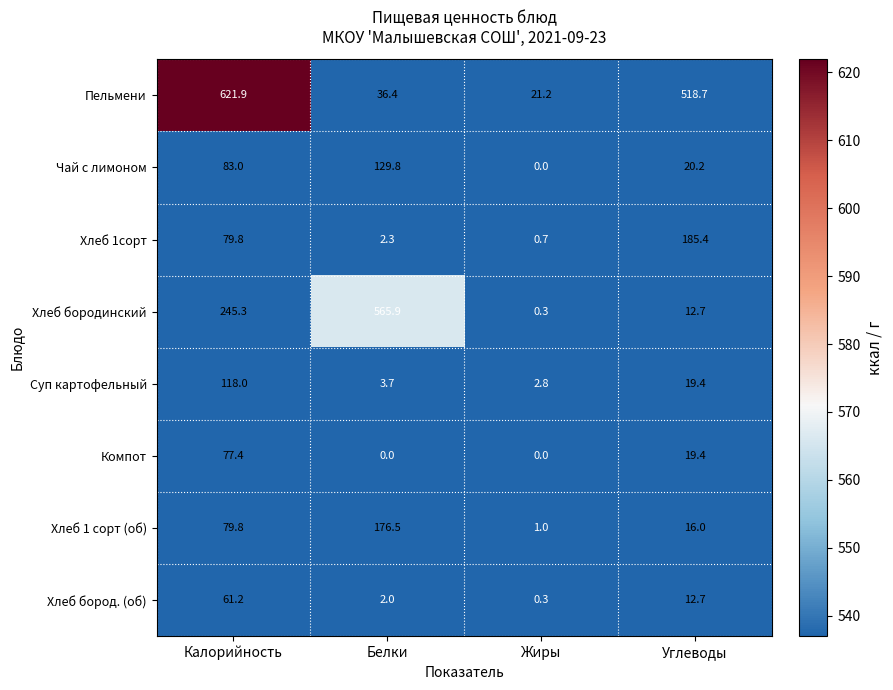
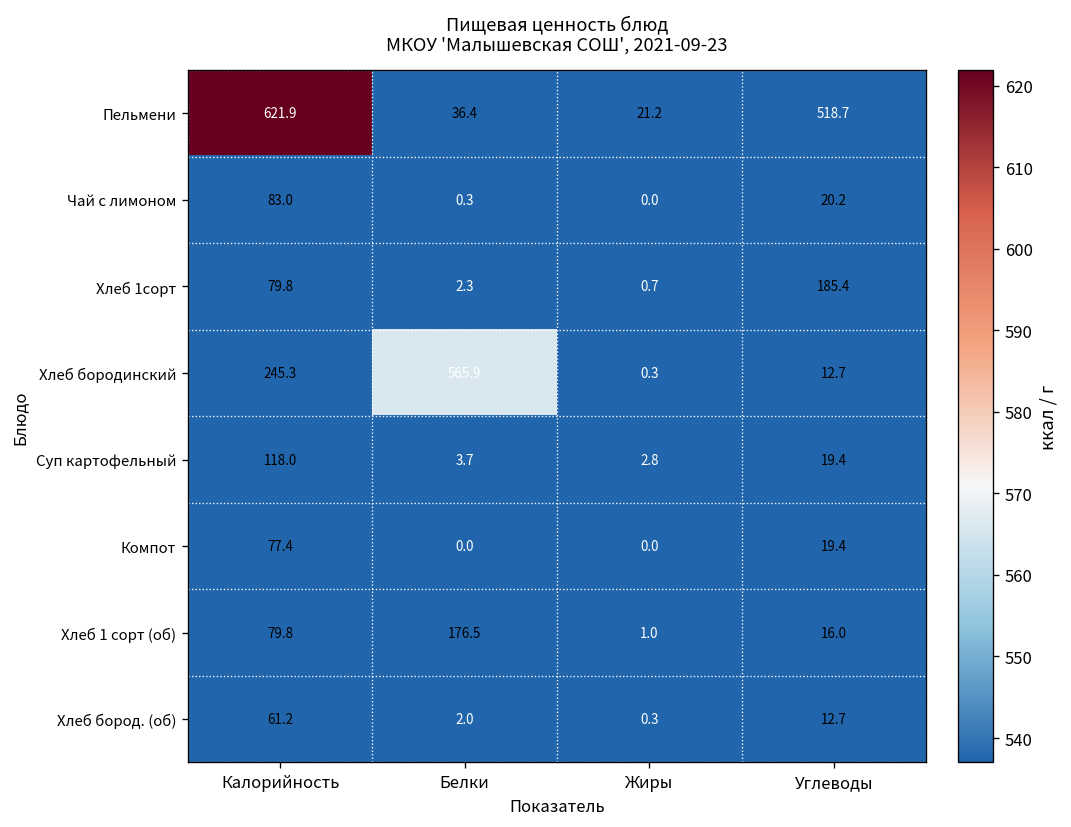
  {
    "Пельмени": {
      "Калорийность": 621.9,
      "Белки": 36.4,
      "Жиры": 21.2,
      "Углеводы": 518.7
    },
    "Чай с лимоном": {
      "Калорийность": 83.0,
-     "Белки": 129.8,
+     "Белки": 0.3,
      "Жиры": 0.0,
      "Углеводы": 20.2
    },
    "Хлеб 1сорт": {
      "Калорийность": 79.8,
      "Белки": 2.3,
      "Жиры": 0.7,
      "Углеводы": 185.4
    },
    "Хлеб бородинский": {
      "Калорийность": 245.3,
      "Жиры": 0.3,
      "Углеводы": 12.7
    },
    "Суп картофельный": {
      "Калорийность": 118.0,
      "Белки": 3.7,
      "Жиры": 2.8,
      "Углеводы": 19.4
    },
    "Компот": {
      "Калорийность": 77.4,
      "Белки": 0.0,
      "Жиры": 0.0,
      "Углеводы": 19.4
    },
    "Хлеб 1 сорт (об)": {
      "Калорийность": 79.8,
      "Белки": 176.5,
      "Жиры": 1.0,
      "Углеводы": 16.0
    },
    "Хлеб бород. (об)": {
      "Калорийность": 61.2,
      "Белки": 2.0,
      "Жиры": 0.3,
      "Углеводы": 12.7
    }
  }
